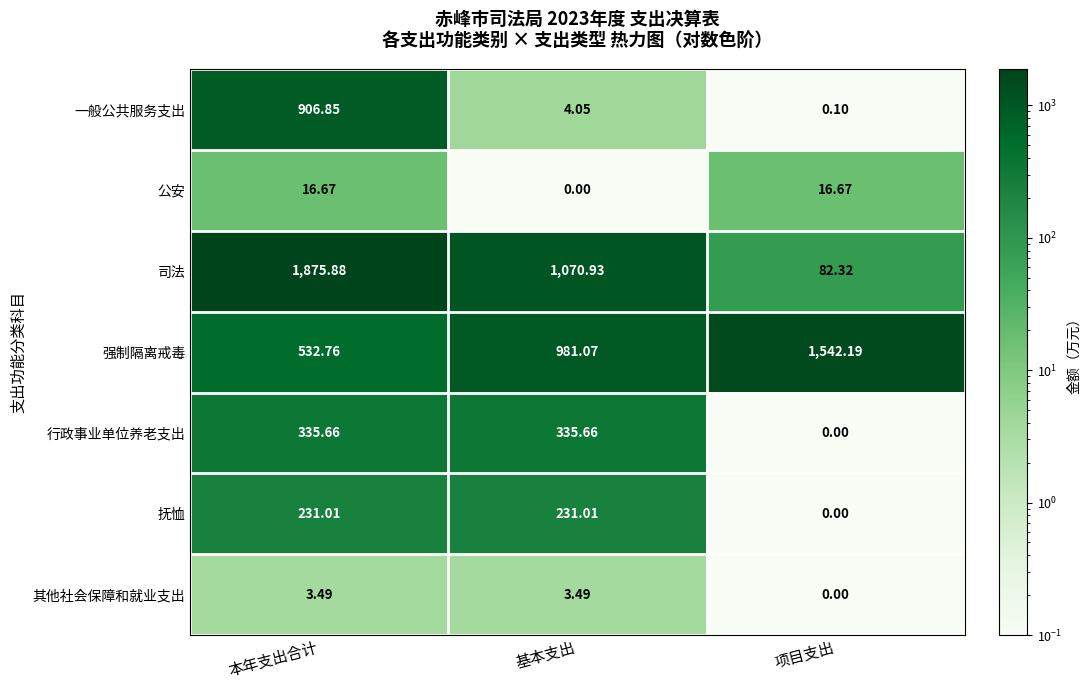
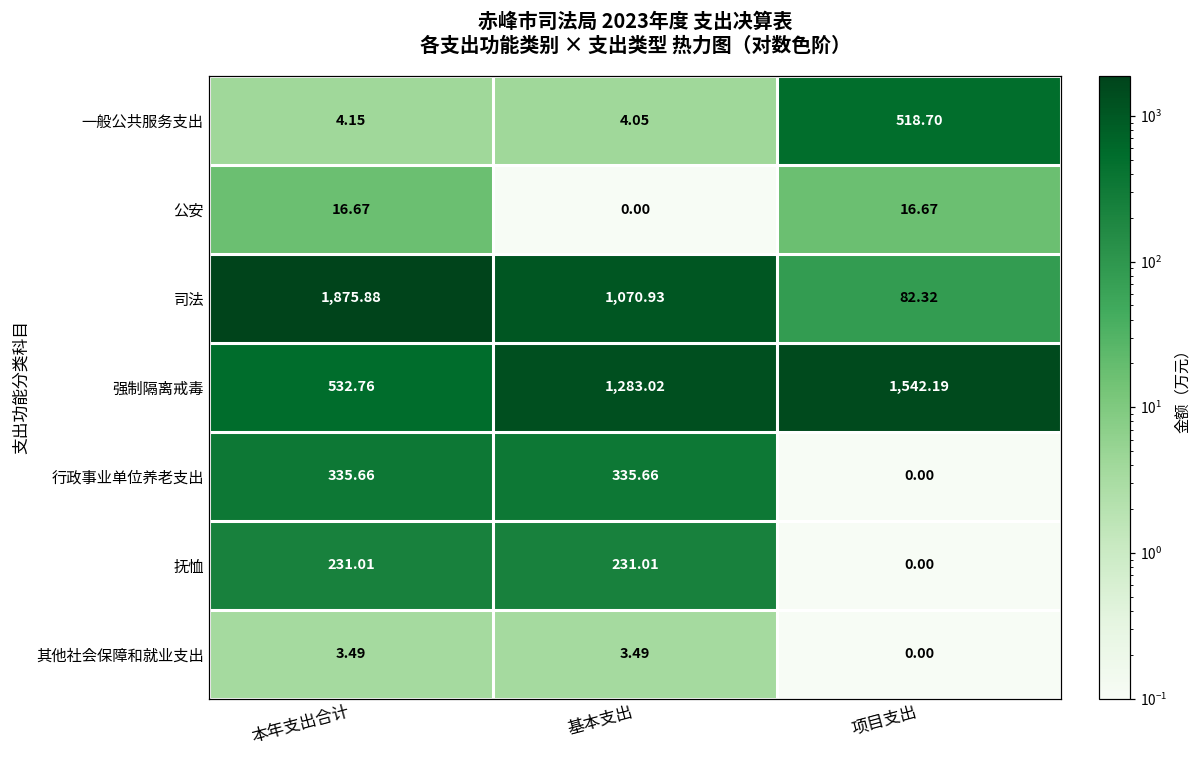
  {
    "一般公共服务支出": {
-     "本年支出合计": "906.85",
+     "本年支出合计": "4.15",
      "基本支出": "4.05",
-     "项目支出": "0.10"
+     "项目支出": "518.70"
    },
    "公安": {
      "本年支出合计": "16.67",
      "基本支出": "0.00",
      "项目支出": "16.67"
    },
    "司法": {
      "本年支出合计": "1,875.88",
      "基本支出": "1,070.93",
      "项目支出": "82.32"
    },
    "强制隔离戒毒": {
      "本年支出合计": "532.76",
-     "基本支出": "981.07",
+     "基本支出": "1,283.02",
      "项目支出": "1,542.19"
    },
    "行政事业单位养老支出": {
      "本年支出合计": "335.66",
      "基本支出": "335.66",
      "项目支出": "0.00"
    },
    "抚恤": {
      "本年支出合计": "231.01",
      "基本支出": "231.01",
      "项目支出": "0.00"
    },
    "其他社会保障和就业支出": {
      "本年支出合计": "3.49",
      "基本支出": "3.49",
      "项目支出": "0.00"
    }
  }
